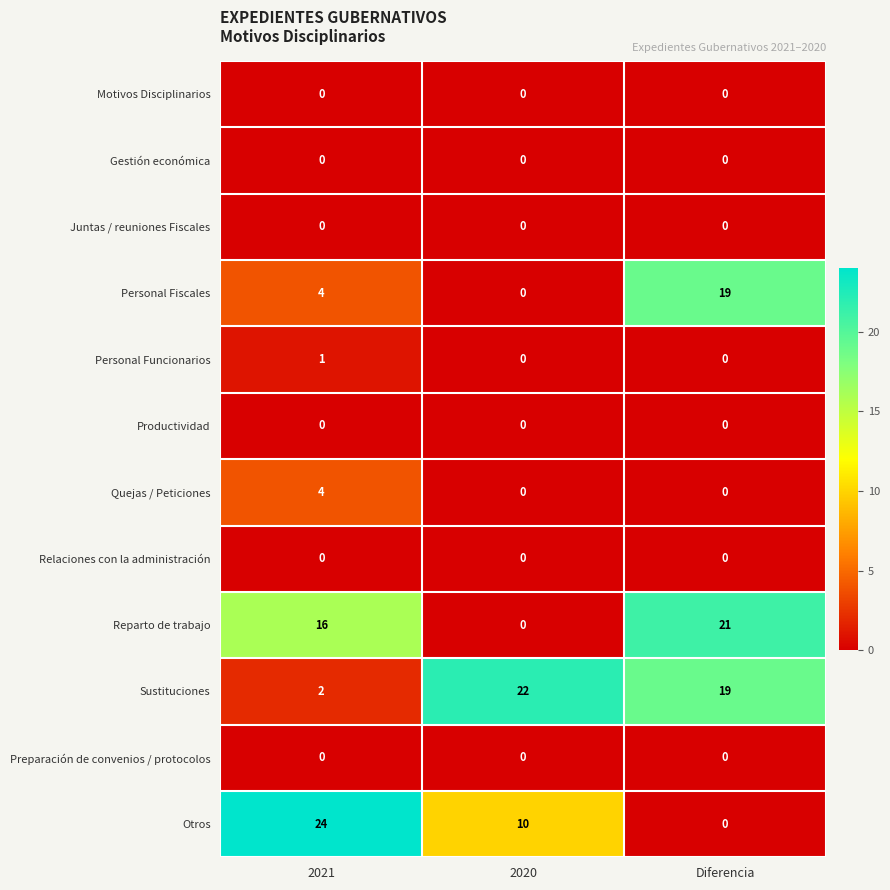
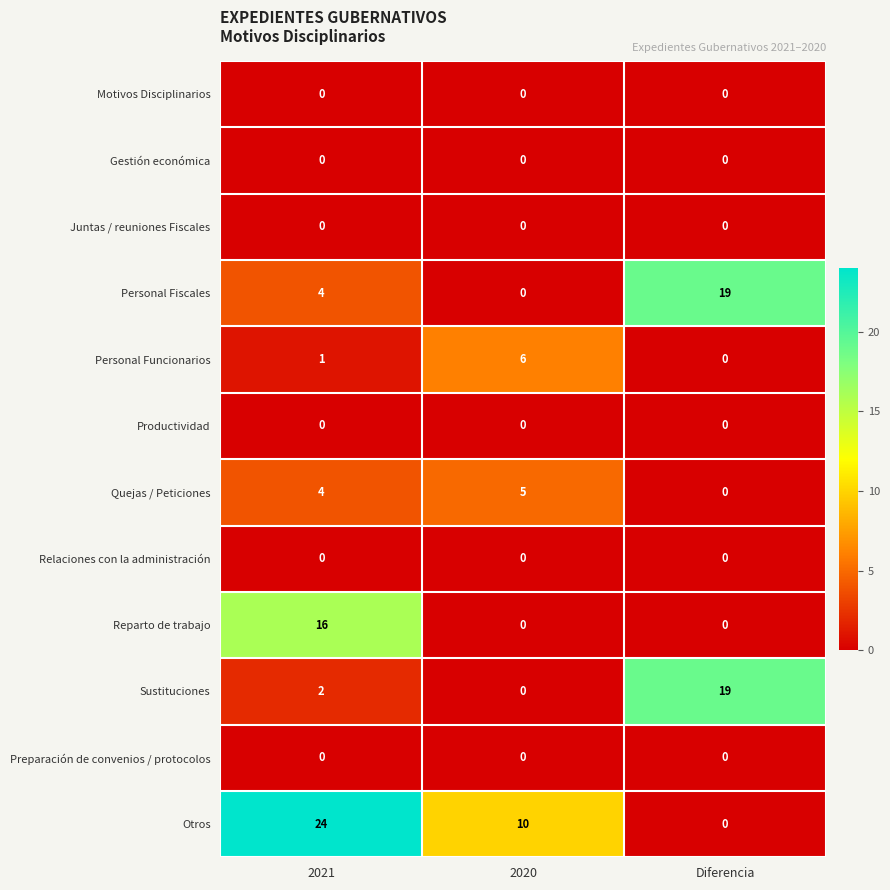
  {
    "Motivos Disciplinarios": {
      "2021": 0,
      "2020": 0,
      "Diferencia": 0
    },
    "Gestión económica": {
      "2021": 0,
      "2020": 0,
      "Diferencia": 0
    },
    "Juntas / reuniones Fiscales": {
      "2021": 0,
      "2020": 0,
      "Diferencia": 0
    },
    "Personal Fiscales": {
      "2021": 4,
      "2020": 0,
      "Diferencia": 19
    },
    "Personal Funcionarios": {
      "2021": 1,
-     "2020": 0,
+     "2020": 6,
      "Diferencia": 0
    },
    "Productividad": {
      "2021": 0,
      "2020": 0,
      "Diferencia": 0
    },
    "Quejas / Peticiones": {
      "2021": 4,
-     "2020": 0,
+     "2020": 5,
      "Diferencia": 0
    },
    "Relaciones con la administración": {
      "2021": 0,
      "2020": 0,
      "Diferencia": 0
    },
    "Reparto de trabajo": {
      "2021": 16,
      "2020": 0,
-     "Diferencia": 21
+     "Diferencia": 0
    },
    "Sustituciones": {
      "2021": 2,
-     "2020": 22,
+     "2020": 0,
      "Diferencia": 19
    },
    "Preparación de convenios / protocolos": {
      "2021": 0,
      "2020": 0,
      "Diferencia": 0
    },
    "Otros": {
      "2021": 24,
      "2020": 10,
      "Diferencia": 0
    }
  }
